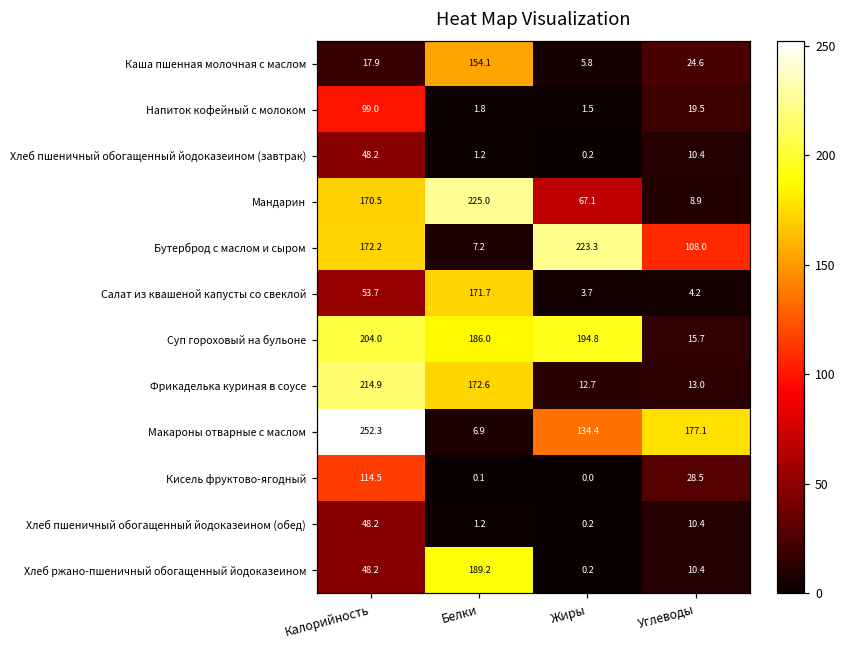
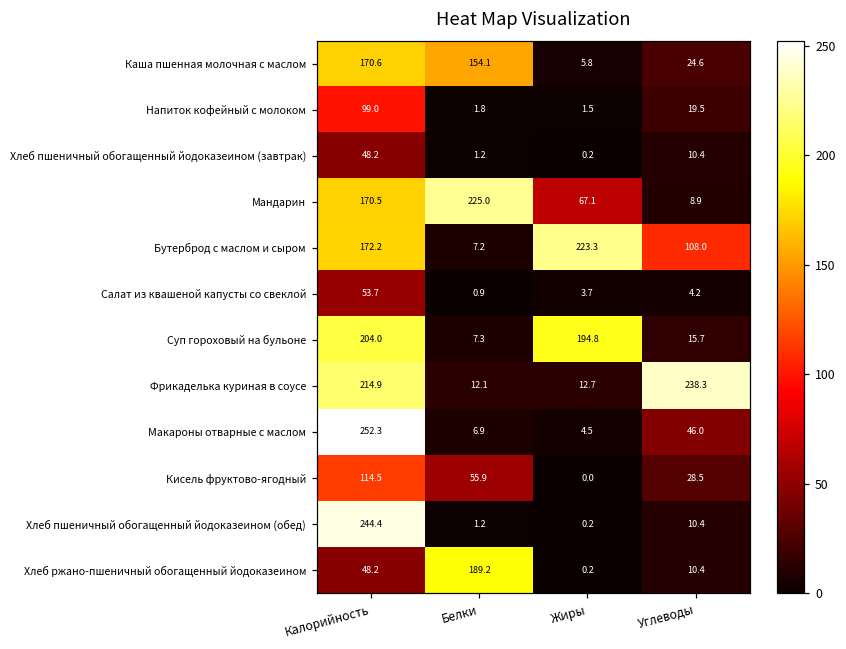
  {
    "Каша пшенная молочная с маслом": {
-     "Калорийность": 17.9,
+     "Калорийность": 170.6,
      "Белки": 154.1,
      "Жиры": 5.8,
      "Углеводы": 24.6
    },
    "Напиток кофейный с молоком": {
      "Калорийность": 99.0,
      "Белки": 1.8,
      "Жиры": 1.5,
      "Углеводы": 19.5
    },
    "Хлеб пшеничный обогащенный йодоказеином (завтрак)": {
      "Калорийность": 48.2,
      "Белки": 1.2,
      "Жиры": 0.2,
      "Углеводы": 10.4
    },
    "Мандарин": {
      "Калорийность": 170.5,
      "Белки": 225.0,
      "Жиры": 67.1,
      "Углеводы": 8.9
    },
    "Бутерброд с маслом и сыром": {
      "Калорийность": 172.2,
      "Белки": 7.2,
      "Жиры": 223.3,
      "Углеводы": 108.0
    },
    "Салат из квашеной капусты со свеклой": {
      "Калорийность": 53.7,
-     "Белки": 171.7,
+     "Белки": 0.9,
      "Жиры": 3.7,
      "Углеводы": 4.2
    },
    "Суп гороховый на бульоне": {
      "Калорийность": 204.0,
-     "Белки": 186.0,
+     "Белки": 7.3,
      "Жиры": 194.8,
      "Углеводы": 15.7
    },
    "Фрикаделька куриная в соусе": {
      "Калорийность": 214.9,
-     "Белки": 172.6,
+     "Белки": 12.1,
      "Жиры": 12.7,
-     "Углеводы": 13.0
+     "Углеводы": 238.3
    },
    "Макароны отварные с маслом": {
      "Калорийность": 252.3,
      "Белки": 6.9,
-     "Жиры": 134.4,
-     "Углеводы": 177.1
+     "Жиры": 4.5,
+     "Углеводы": 46.0
    },
    "Кисель фруктово-ягодный": {
      "Калорийность": 114.5,
-     "Белки": 0.1,
+     "Белки": 55.9,
      "Жиры": 0.0,
      "Углеводы": 28.5
    },
    "Хлеб пшеничный обогащенный йодоказеином (обед)": {
-     "Калорийность": 48.2,
+     "Калорийность": 244.4,
      "Белки": 1.2,
      "Жиры": 0.2,
      "Углеводы": 10.4
    },
    "Хлеб ржано-пшеничный обогащенный йодоказеином": {
      "Калорийность": 48.2,
      "Белки": 189.2,
      "Жиры": 0.2,
      "Углеводы": 10.4
    }
  }
